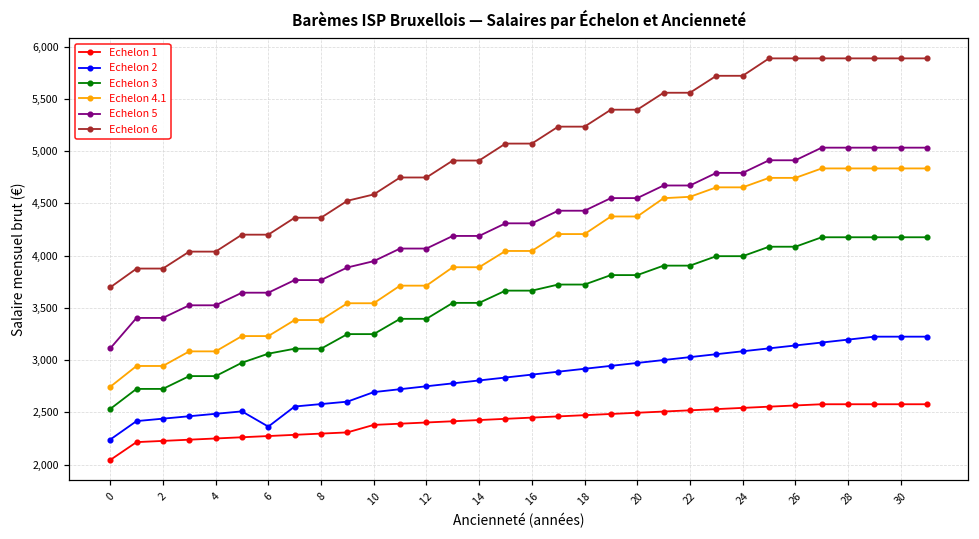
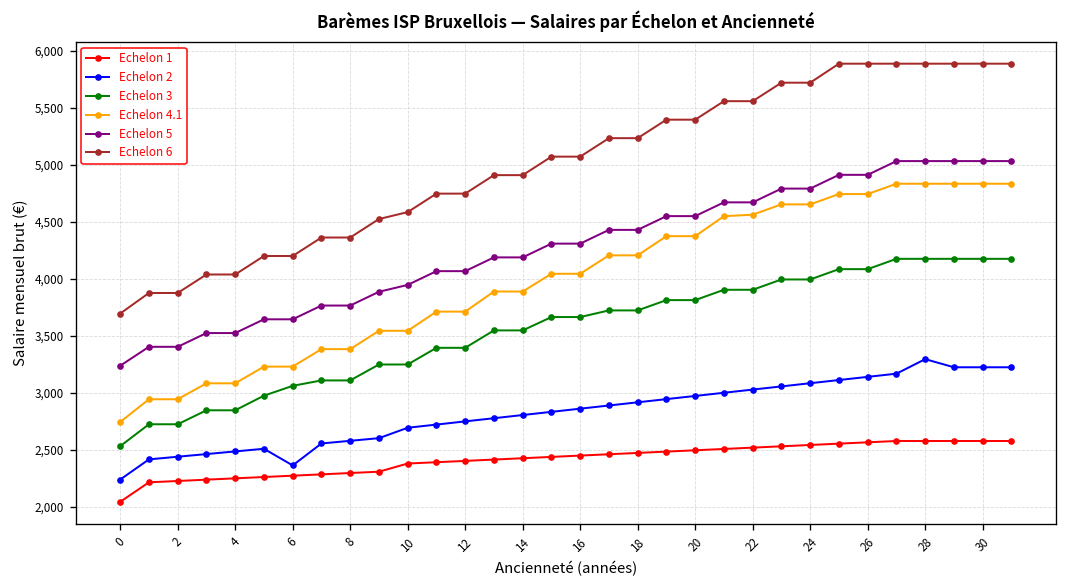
  {
    "Echelon 1": {
      "0": "2,000",
      "2": "2,200",
      "4": "2,200",
      "6": "2,300",
      "8": "2,300",
      "10": "2,400",
      "12": "2,400",
      "14": "2,400",
      "16": "2,400",
      "18": "2,500",
      "20": "2,500",
      "22": "2,500",
      "24": "2,500",
      "26": "2,600",
      "28": "2,600",
      "30": "2,600"
    },
    "Echelon 2": {
      "0": "2,200",
      "2": "2,400",
      "4": "2,500",
      "6": "2,400",
      "8": "2,600",
      "10": "2,700",
      "12": "2,700",
      "14": "2,800",
      "16": "2,900",
      "18": "2,900",
      "20": "3,000",
      "22": "3,000",
      "24": "3,100",
      "26": "3,100",
-     "28": "3,200",
+     "28": "3,300",
      "30": "3,200"
    },
    "Echelon 3": {
      "0": "2,500",
      "2": "2,700",
      "4": "2,800",
      "6": "3,100",
      "8": "3,100",
      "10": "3,200",
      "12": "3,400",
      "14": "3,500",
      "16": "3,700",
      "18": "3,700",
      "20": "3,800",
      "22": "3,900",
      "24": "4,000",
      "26": "4,100",
      "28": "4,200",
      "30": "4,200"
    },
    "Echelon 4.1": {
      "0": "2,700",
      "2": "2,900",
      "4": "3,100",
      "6": "3,200",
      "8": "3,400",
      "10": "3,500",
      "12": "3,700",
      "14": "3,900",
      "16": "4,000",
      "18": "4,200",
      "20": "4,400",
      "22": "4,600",
      "24": "4,700",
      "26": "4,700",
      "28": "4,800",
      "30": "4,800"
    },
    "Echelon 5": {
-     "0": "3,100",
+     "0": "3,200",
      "2": "3,400",
      "4": "3,500",
      "6": "3,600",
      "8": "3,800",
      "10": "3,900",
      "12": "4,100",
      "14": "4,200",
      "16": "4,300",
      "18": "4,400",
      "20": "4,500",
      "22": "4,700",
      "24": "4,800",
      "26": "4,900",
      "28": "5,000",
      "30": "5,000"
    },
    "Echelon 6": {
      "0": "3,700",
      "2": "3,900",
      "4": "4,000",
      "6": "4,200",
      "8": "4,400",
      "10": "4,600",
      "12": "4,700",
      "14": "4,900",
      "16": "5,100",
      "18": "5,200",
      "20": "5,400",
      "22": "5,600",
      "24": "5,700",
      "26": "5,900",
      "28": "5,900",
      "30": "5,900"
    }
  }
